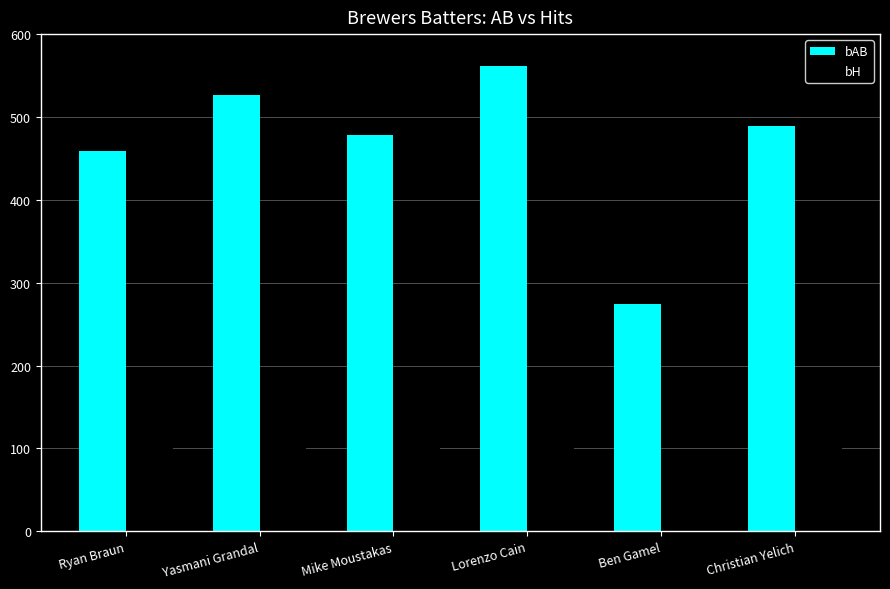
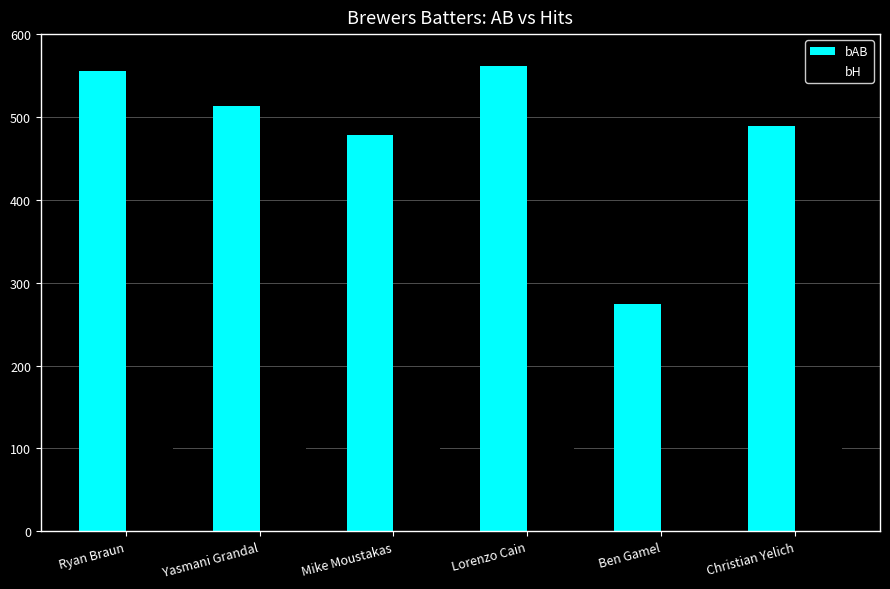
  {
    "bAB": {
-     "Ryan Braun": 460,
-     "Yasmani Grandal": 530,
+     "Ryan Braun": 560,
+     "Yasmani Grandal": 510,
      "Mike Moustakas": 480,
      "Lorenzo Cain": 560,
      "Ben Gamel": 270,
      "Christian Yelich": 490
    },
    "bH": {
      "Ryan Braun": 120,
      "Yasmani Grandal": 130,
      "Mike Moustakas": 130,
      "Lorenzo Cain": 190,
      "Ben Gamel": 80,
      "Christian Yelich": 160
    }
  }
